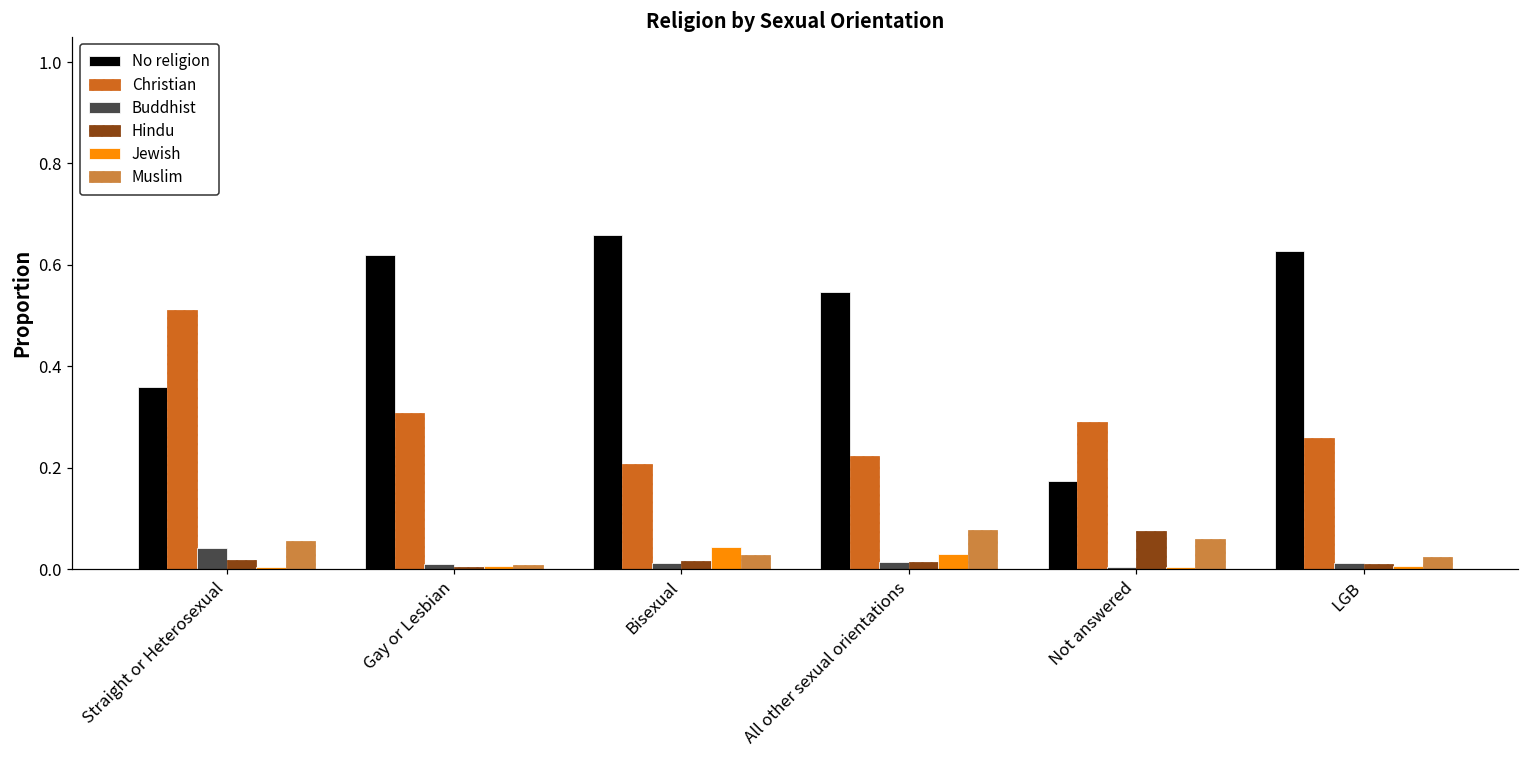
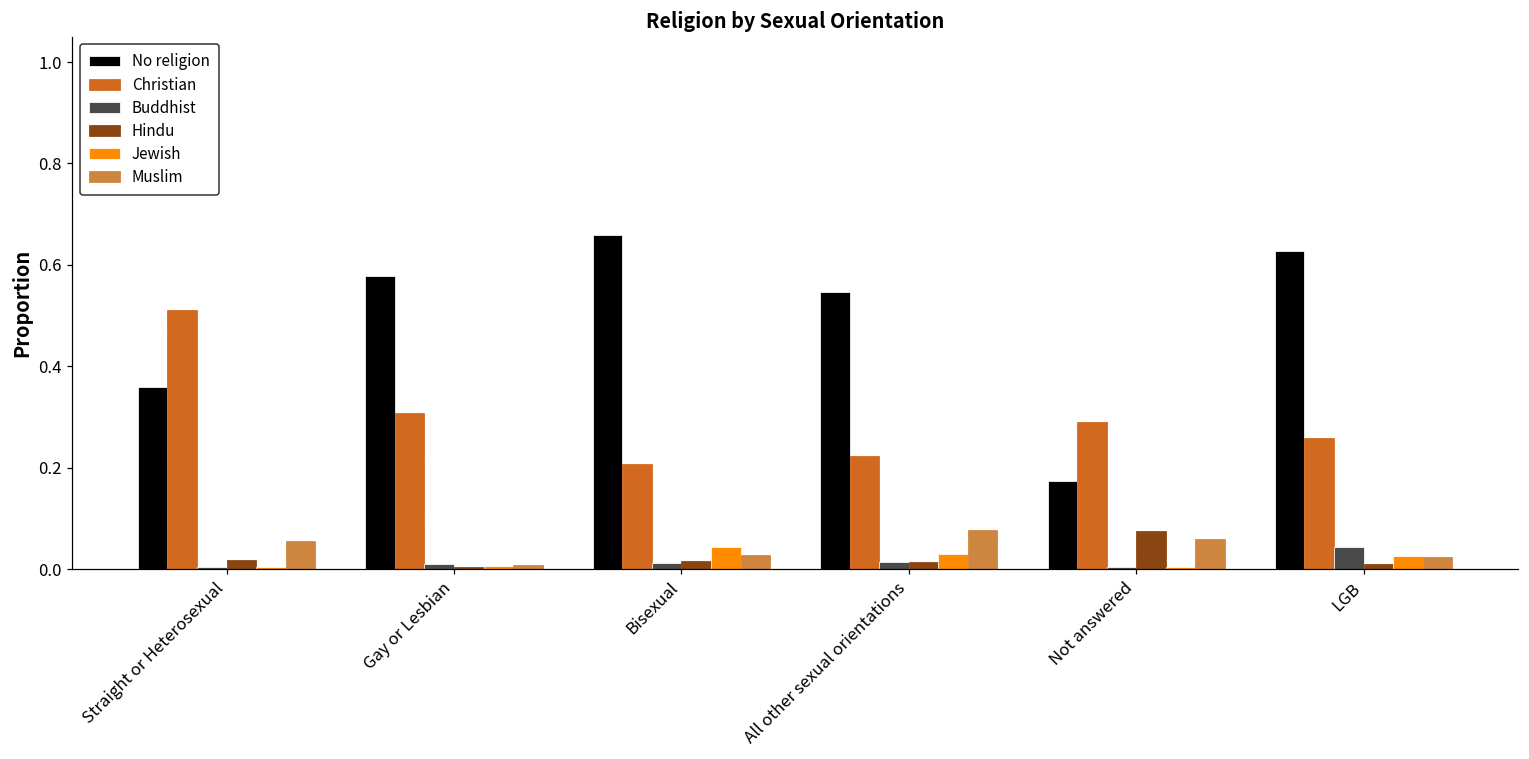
  {
    "No religion": {
      "Straight or Heterosexual": 0.36,
-     "Gay or Lesbian": 0.62,
+     "Gay or Lesbian": 0.58,
      "Bisexual": 0.66,
      "All other sexual orientations": 0.55,
      "Not answered": 0.17,
      "LGB": 0.63
    },
    "Buddhist": {
-     "Straight or Heterosexual": 0.04,
+     "Straight or Heterosexual": 0.00,
      "Gay or Lesbian": 0.01,
      "Bisexual": 0.01,
      "All other sexual orientations": 0.01,
-     "LGB": 0.01
+     "LGB": 0.04
    },
    "Hindu": {
      "Straight or Heterosexual": 0.02,
      "Bisexual": 0.02,
      "All other sexual orientations": 0.01,
      "Not answered": 0.08,
      "LGB": 0.01
    },
    "Jewish": {
      "Gay or Lesbian": 0.01,
      "Bisexual": 0.04,
      "All other sexual orientations": 0.03,
-     "LGB": 0.01
+     "LGB": 0.03
    }
  }
